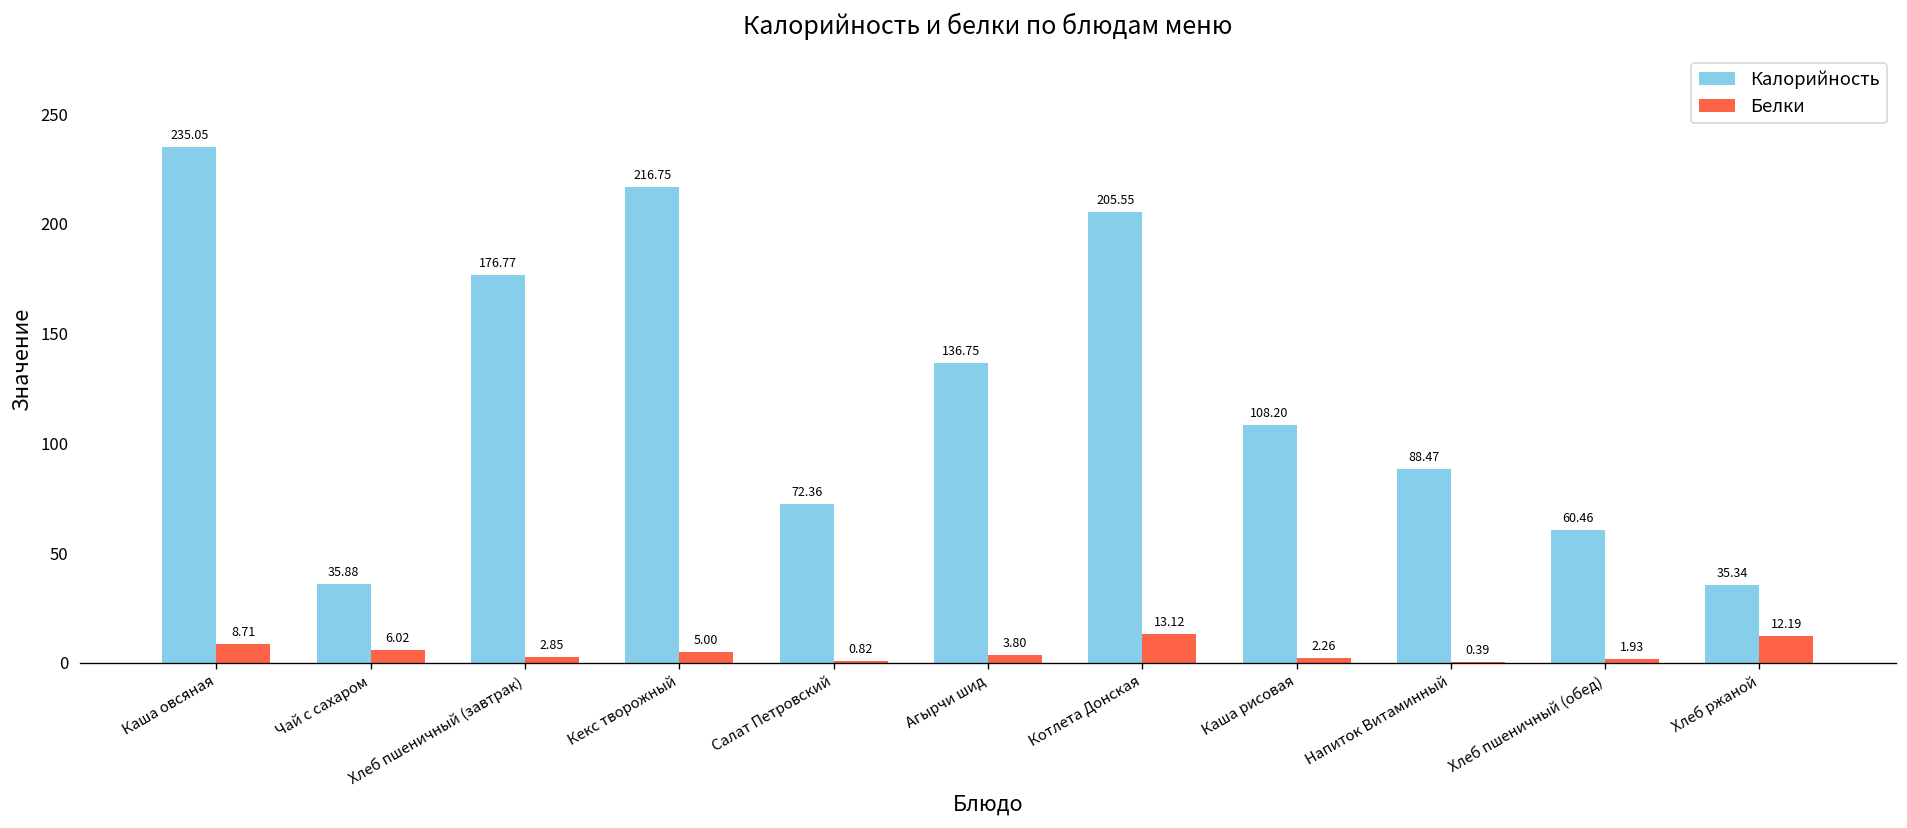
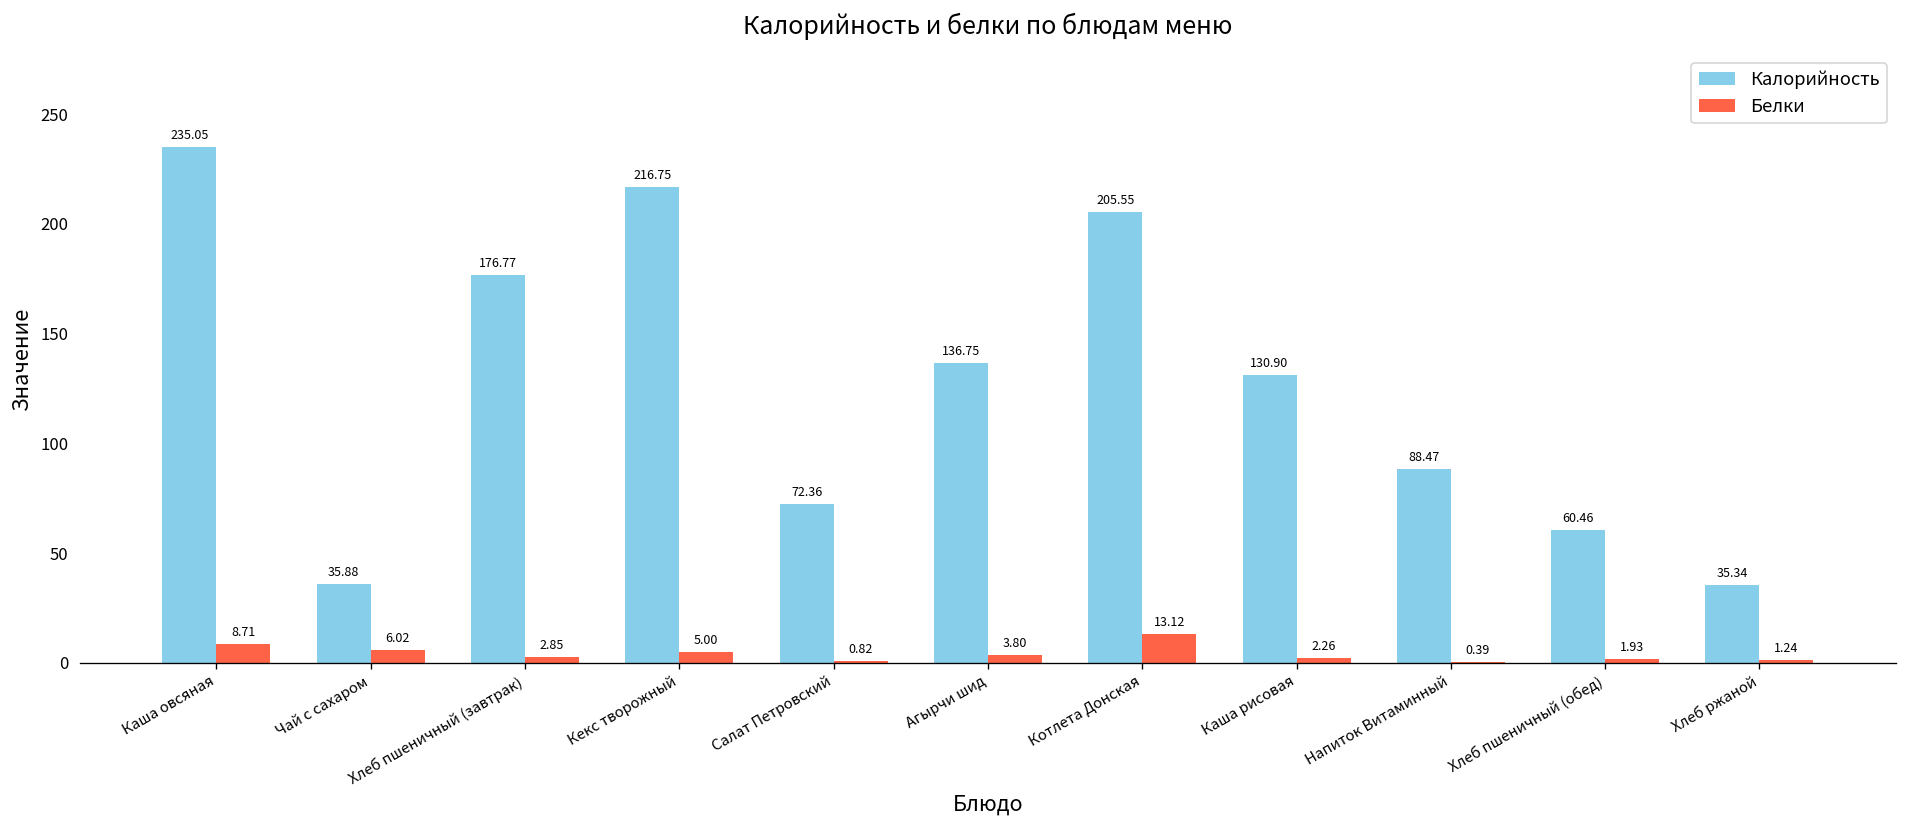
  {
    "Калорийность": {
      "Каша овсяная": 235.05,
      "Чай с сахаром": 35.88,
      "Хлеб пшеничный (завтрак)": 176.77,
      "Кекс творожный": 216.75,
      "Салат Петровский": 72.36,
      "Агырчи шид": 136.75,
      "Котлета Донская": 205.55,
-     "Каша рисовая": 108.20,
+     "Каша рисовая": 130.90,
      "Напиток Витаминный": 88.47,
      "Хлеб пшеничный (обед)": 60.46,
      "Хлеб ржаной": 35.34
    },
    "Белки": {
      "Каша овсяная": 8.71,
      "Чай с сахаром": 6.02,
      "Хлеб пшеничный (завтрак)": 2.85,
      "Кекс творожный": 5.00,
      "Салат Петровский": 0.82,
      "Агырчи шид": 3.80,
      "Котлета Донская": 13.12,
      "Каша рисовая": 2.26,
      "Напиток Витаминный": 0.39,
      "Хлеб пшеничный (обед)": 1.93,
-     "Хлеб ржаной": 12.19
+     "Хлеб ржаной": 1.24
    }
  }
